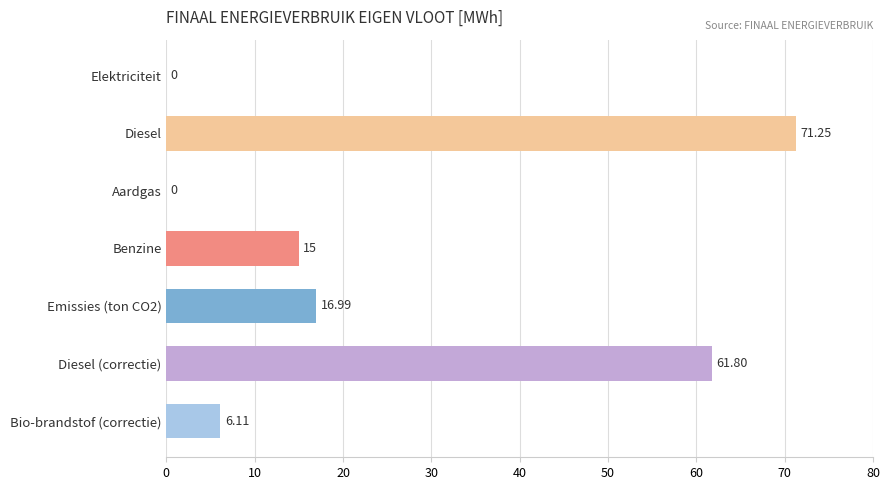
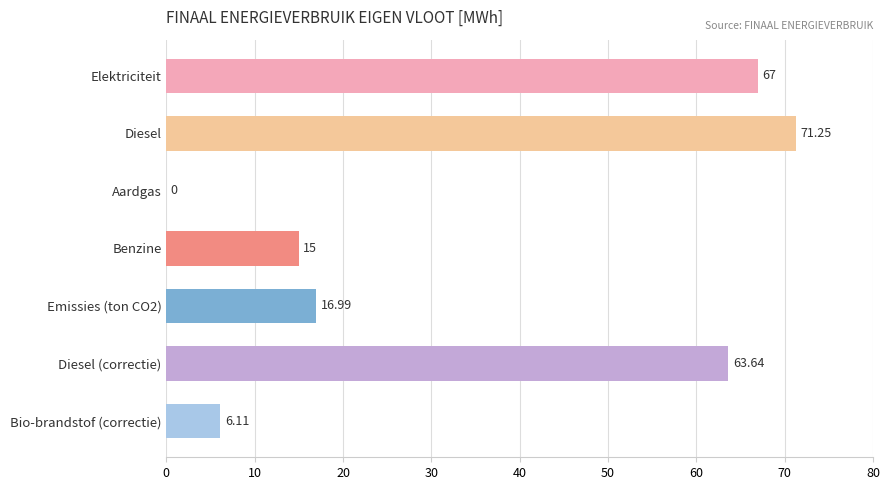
  {
-   "Elektriciteit": 0,
+   "Elektriciteit": 67,
    "Diesel": 71.25,
    "Aardgas": 0,
    "Benzine": 15,
    "Emissies (ton CO2)": 16.99,
-   "Diesel (correctie)": 61.80,
+   "Diesel (correctie)": 63.64,
    "Bio-brandstof (correctie)": 6.11
  }
